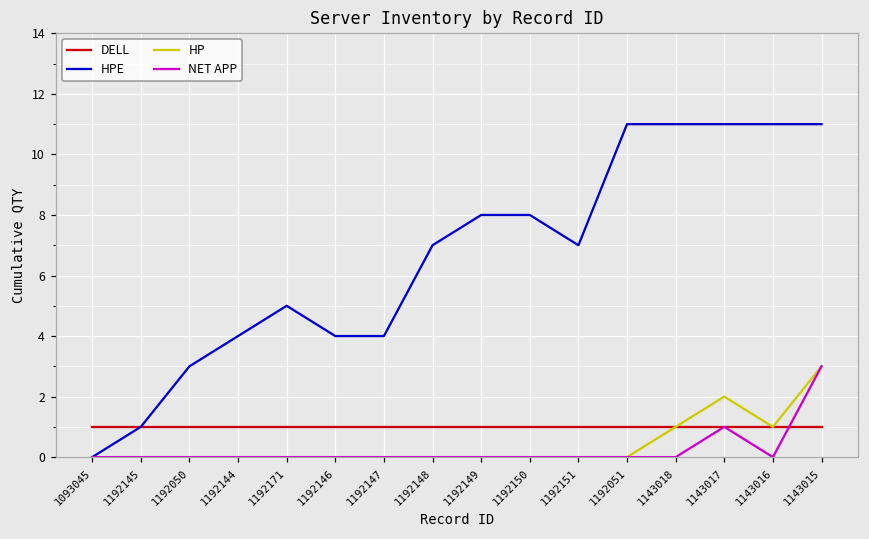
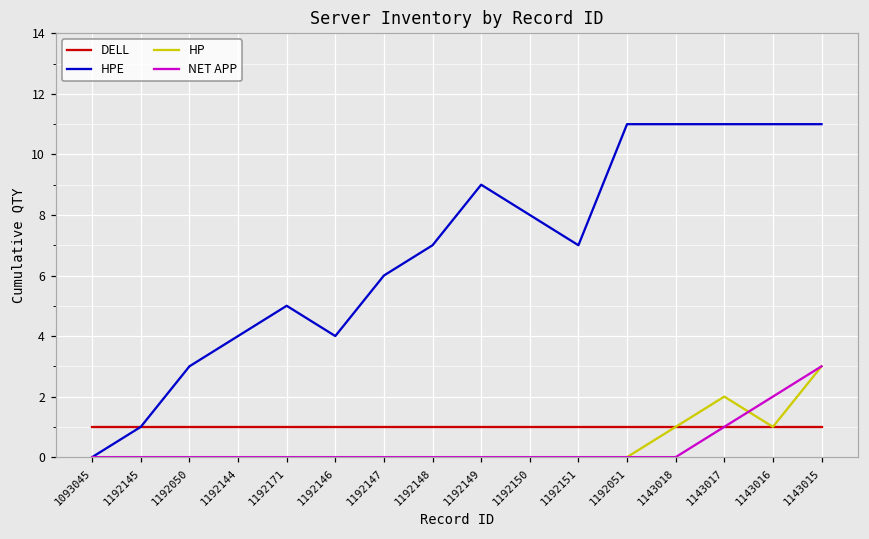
  {
    "DELL": {
      "1093045": 1,
      "1192050": 1,
      "1192144": 1,
      "1192171": 1,
      "1192146": 1,
      "1192147": 1,
      "1192148": 1,
      "1192149": 1,
      "1192150": 1,
      "1192151": 1,
      "1192051": 1,
      "1143015": 1
    },
    "HPE": {
      "1192050": 3,
      "1192144": 4,
      "1192171": 5,
      "1192146": 4,
-     "1192147": 4,
+     "1192147": 6,
      "1192148": 7,
-     "1192149": 8,
+     "1192149": 9,
      "1192150": 8,
      "1192151": 7,
      "1192051": 11,
      "1143018": 11,
      "1143017": 11,
      "1143016": 11,
      "1143015": 11
    },
    "HP": {
      "1143017": 2
    },
    "NET APP": {
      "1143018": 0,
-     "1143016": 0
+     "1143016": 2
    }
  }
